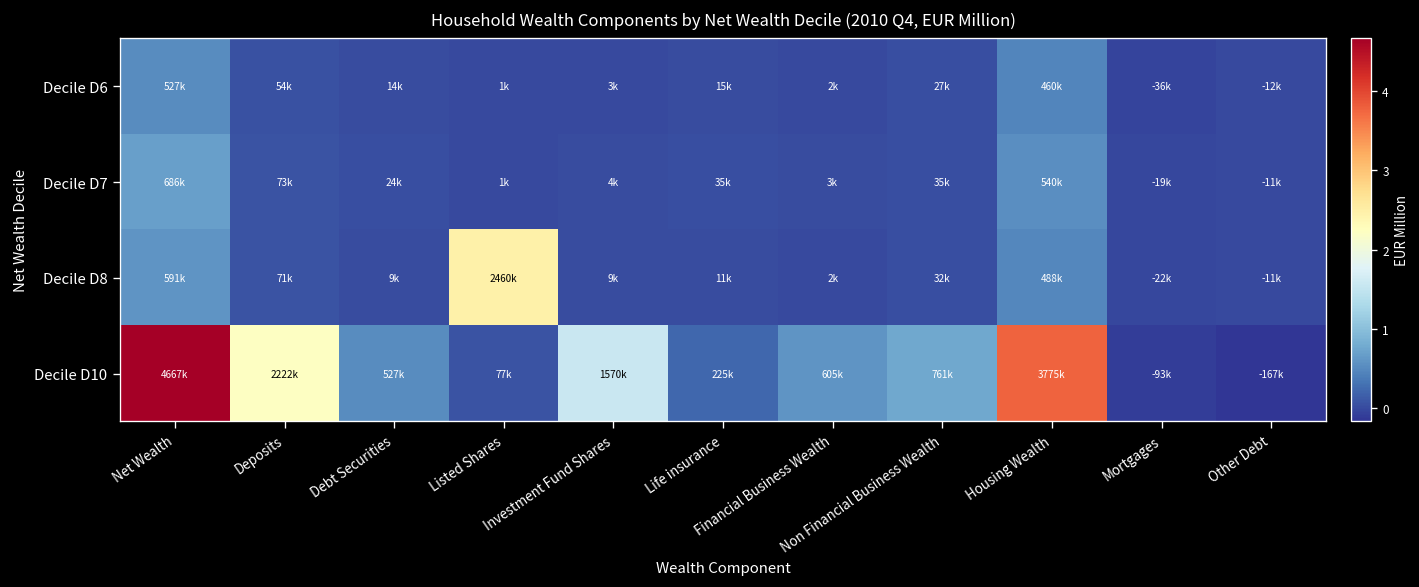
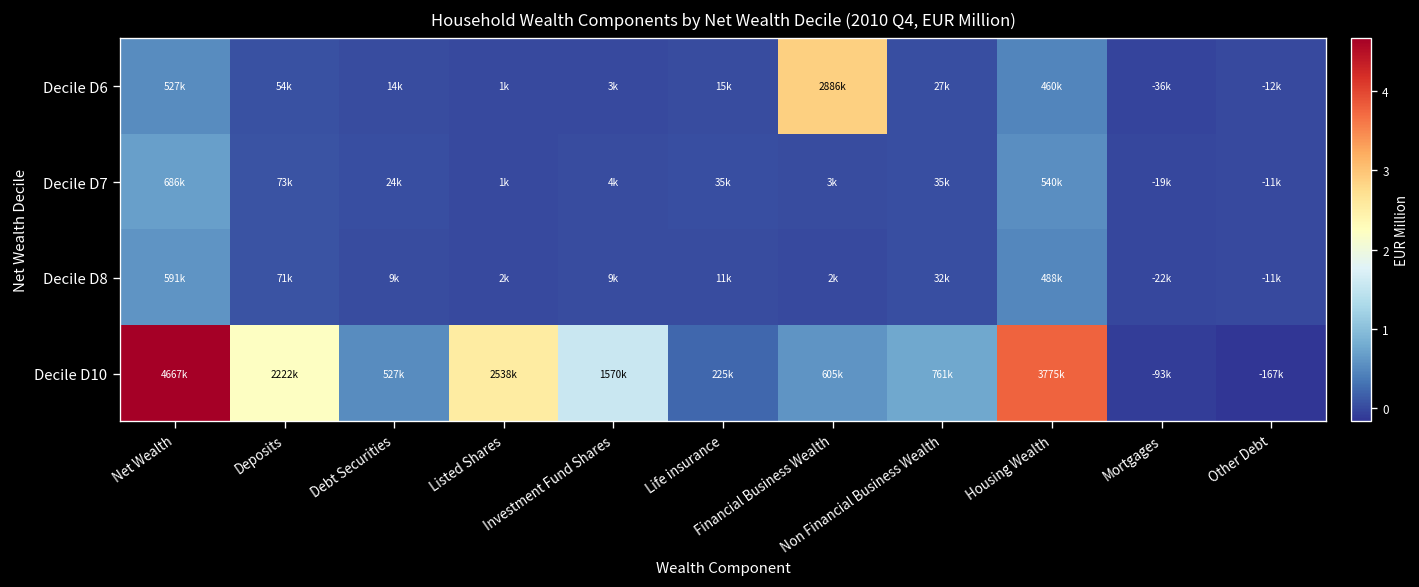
  {
    "Decile D6": {
      "Net Wealth": "527k",
      "Deposits": "54k",
      "Debt Securities": "14k",
      "Listed Shares": "1k",
      "Investment Fund Shares": "3k",
      "Life insurance": "15k",
-     "Financial Business Wealth": "2k",
+     "Financial Business Wealth": "2886k",
      "Non Financial Business Wealth": "27k",
      "Housing Wealth": "460k",
      "Mortgages": "-36k",
      "Other Debt": "-12k"
    },
    "Decile D7": {
      "Net Wealth": "686k",
      "Deposits": "73k",
      "Debt Securities": "24k",
      "Listed Shares": "1k",
      "Investment Fund Shares": "4k",
      "Life insurance": "35k",
      "Financial Business Wealth": "3k",
      "Non Financial Business Wealth": "35k",
      "Housing Wealth": "540k",
      "Mortgages": "-19k",
      "Other Debt": "-11k"
    },
    "Decile D8": {
      "Net Wealth": "591k",
      "Deposits": "71k",
      "Debt Securities": "9k",
-     "Listed Shares": "2460k",
+     "Listed Shares": "2k",
      "Investment Fund Shares": "9k",
      "Life insurance": "11k",
      "Financial Business Wealth": "2k",
      "Non Financial Business Wealth": "32k",
      "Housing Wealth": "488k",
      "Mortgages": "-22k",
      "Other Debt": "-11k"
    },
    "Decile D10": {
      "Net Wealth": "4667k",
      "Deposits": "2222k",
      "Debt Securities": "527k",
-     "Listed Shares": "77k",
+     "Listed Shares": "2538k",
      "Investment Fund Shares": "1570k",
      "Life insurance": "225k",
      "Financial Business Wealth": "605k",
      "Non Financial Business Wealth": "761k",
      "Housing Wealth": "3775k",
      "Mortgages": "-93k",
      "Other Debt": "-167k"
    }
  }
